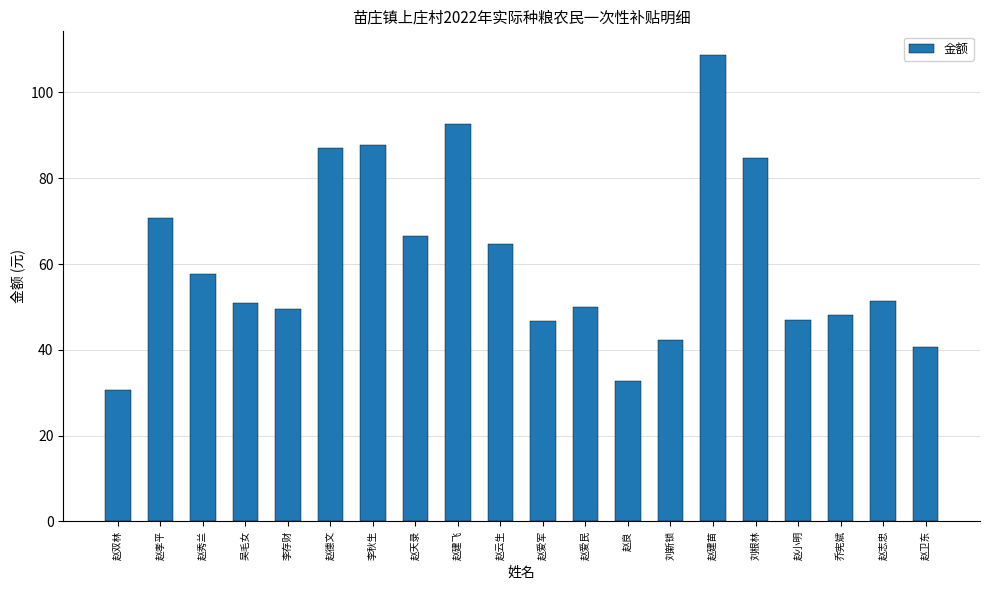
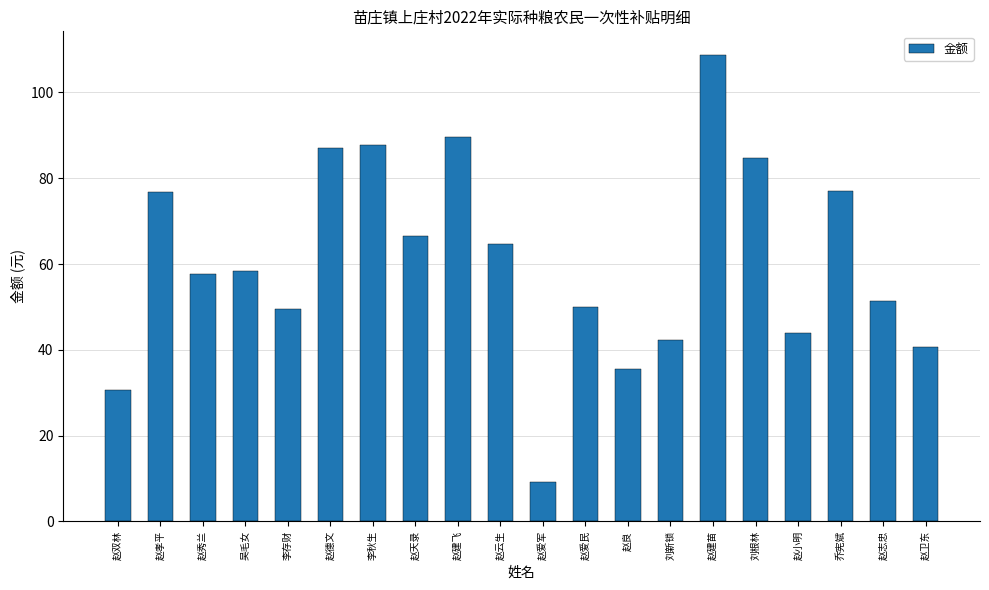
  {
    "赵双林": 31,
-   "赵孝平": 71,
+   "赵孝平": 77,
    "赵秀兰": 58,
-   "吴毛女": 51,
+   "吴毛女": 59,
    "李存财": 50,
    "赵德文": 87,
    "李秋生": 88,
    "赵天录": 67,
-   "赵建飞": 93,
+   "赵建飞": 90,
    "赵云生": 65,
-   "赵爱军": 47,
+   "赵爱军": 9,
    "赵爱民": 50,
-   "赵良": 33,
+   "赵良": 36,
    "刘新锁": 42,
    "赵建苗": 109,
    "刘根林": 85,
-   "赵小明": 47,
-   "乔宪斌": 48,
+   "赵小明": 44,
+   "乔宪斌": 77,
    "赵志忠": 51,
    "赵卫东": 41
  }
